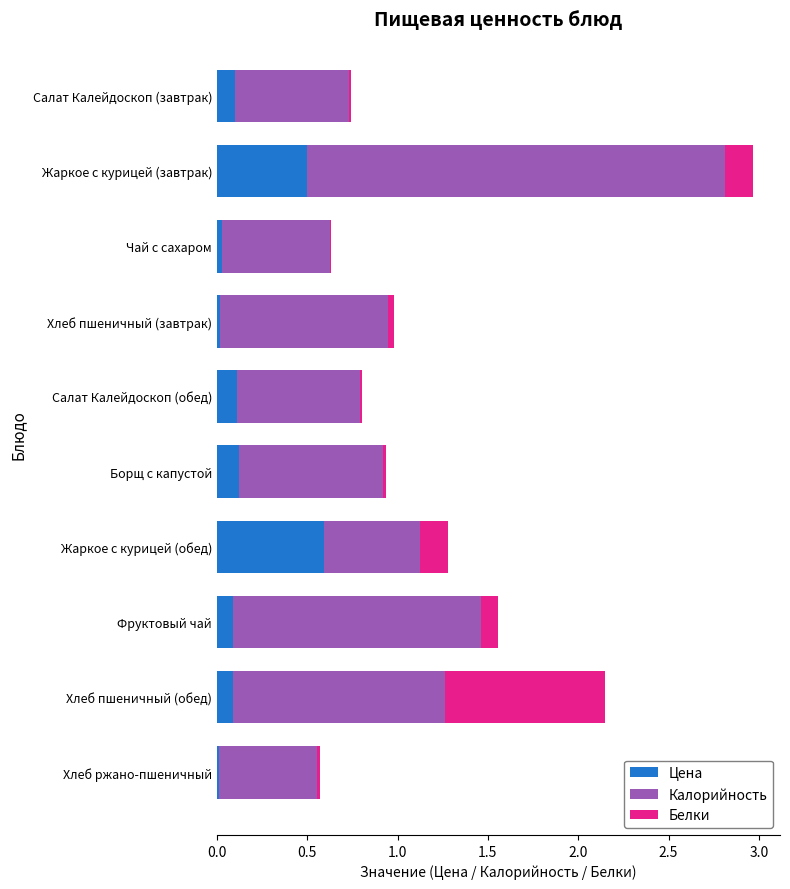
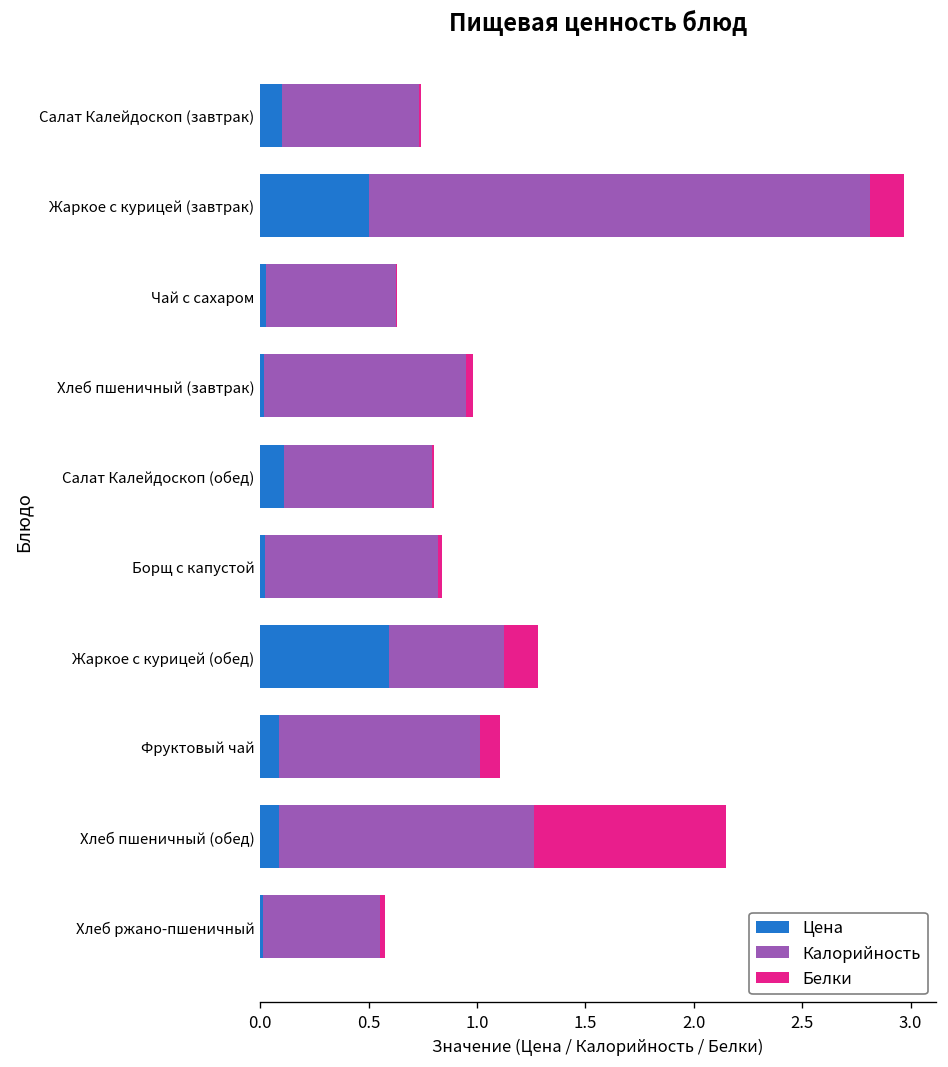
  {
    "Цена": {
      "Салат Калейдоскоп (завтрак)": 0.10,
      "Жаркое с курицей (завтрак)": 0.50,
      "Чай с сахаром": 0.03,
      "Хлеб пшеничный (завтрак)": 0.02,
      "Салат Калейдоскоп (обед)": 0.11,
-     "Борщ с капустой": 0.12,
+     "Борщ с капустой": 0.02,
      "Жаркое с курицей (обед)": 0.59,
      "Фруктовый чай": 0.09,
      "Хлеб пшеничный (обед)": 0.09
    },
    "Калорийность": {
      "Салат Калейдоскоп (завтрак)": 0.63,
      "Жаркое с курицей (завтрак)": 2.31,
      "Чай с сахаром": 0.60,
      "Хлеб пшеничный (завтрак)": 0.93,
      "Салат Калейдоскоп (обед)": 0.68,
      "Борщ с капустой": 0.80,
      "Жаркое с курицей (обед)": 0.53,
-     "Фруктовый чай": 1.37,
+     "Фруктовый чай": 0.93,
      "Хлеб пшеничный (обед)": 1.18,
      "Хлеб ржано-пшеничный": 0.54
    },
    "Белки": {
      "Жаркое с курицей (завтрак)": 0.16,
      "Хлеб пшеничный (завтрак)": 0.03,
      "Борщ с капустой": 0.02,
      "Жаркое с курицей (обед)": 0.16,
      "Фруктовый чай": 0.09,
      "Хлеб пшеничный (обед)": 0.89,
      "Хлеб ржано-пшеничный": 0.02
    }
  }
